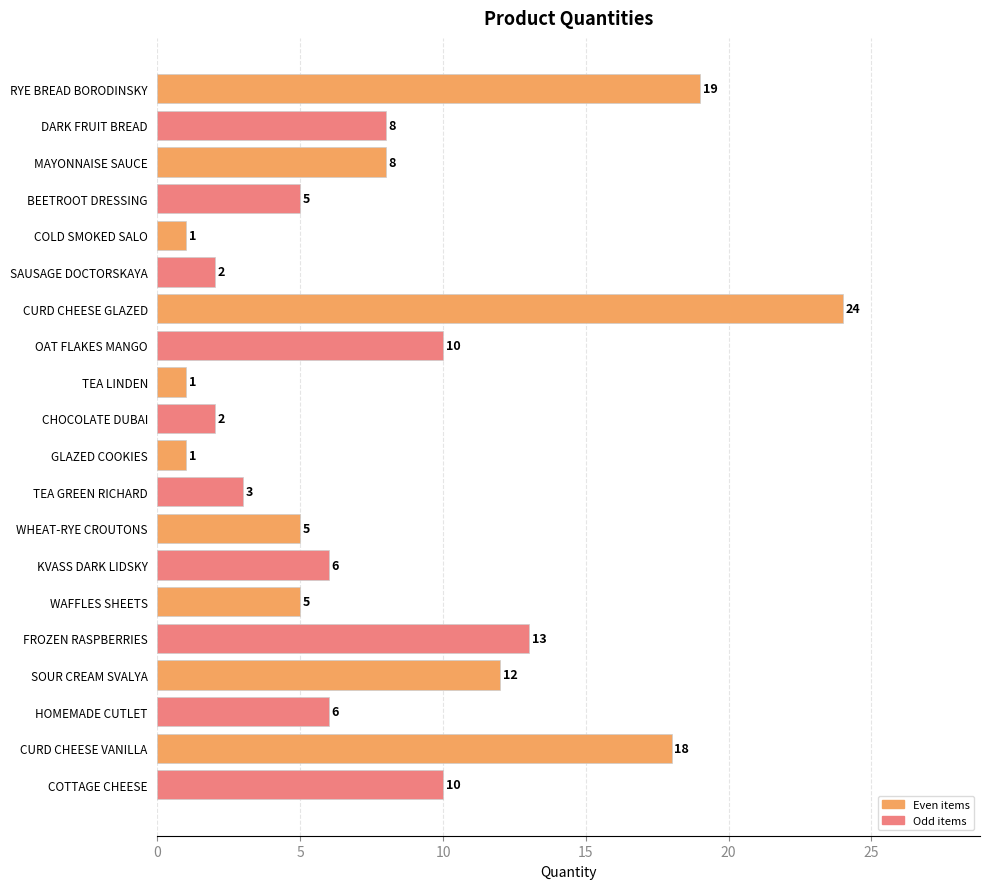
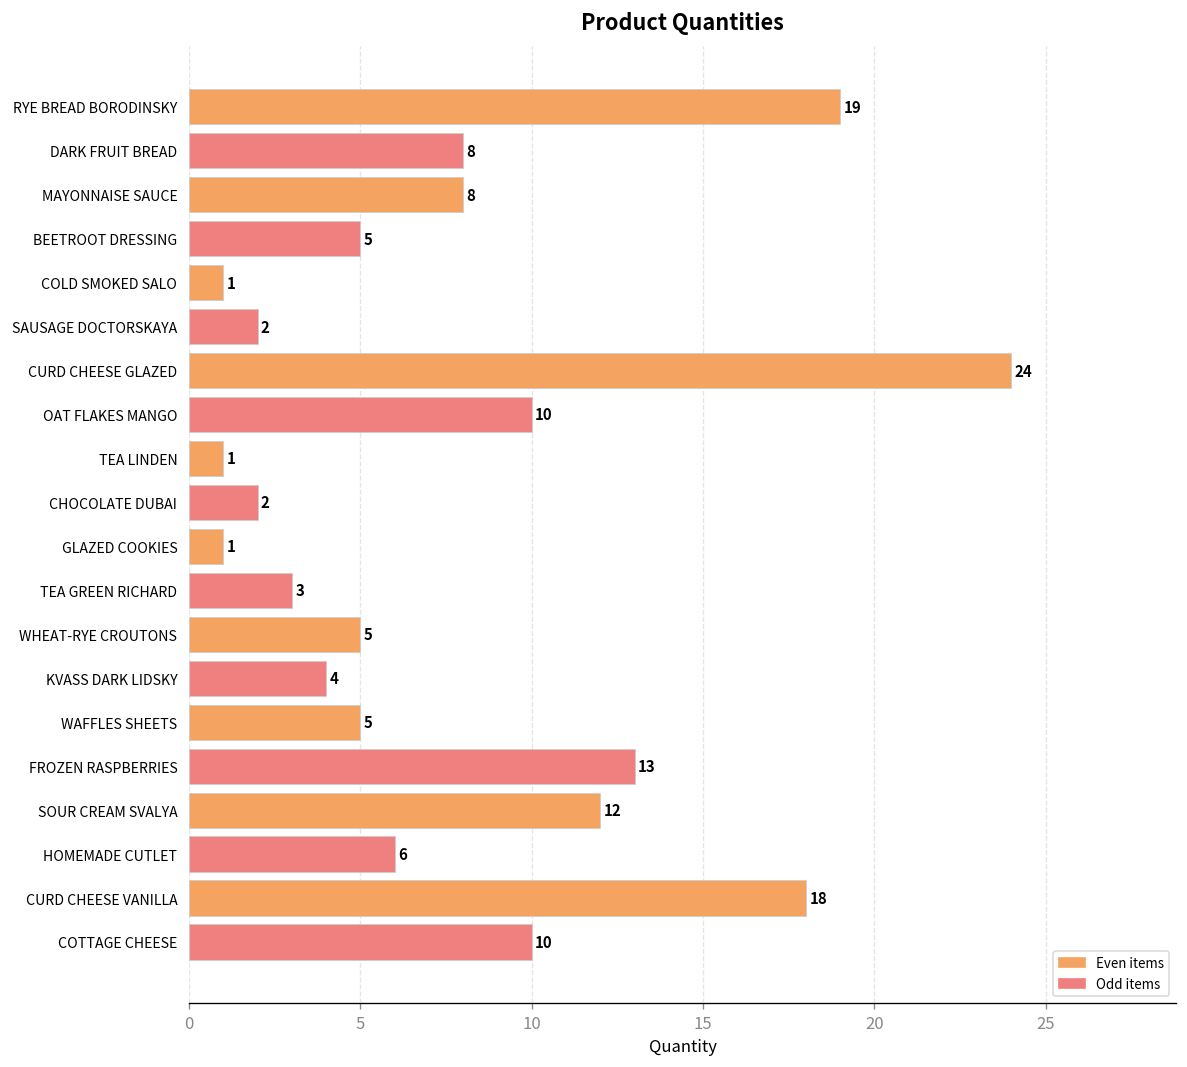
  {
    "RYE BREAD BORODINSKY": 19,
    "DARK FRUIT BREAD": 8,
    "MAYONNAISE SAUCE": 8,
    "BEETROOT DRESSING": 5,
    "COLD SMOKED SALO": 1,
    "SAUSAGE DOCTORSKAYA": 2,
    "CURD CHEESE GLAZED": 24,
    "OAT FLAKES MANGO": 10,
    "TEA LINDEN": 1,
    "CHOCOLATE DUBAI": 2,
    "GLAZED COOKIES": 1,
    "TEA GREEN RICHARD": 3,
    "WHEAT-RYE CROUTONS": 5,
-   "KVASS DARK LIDSKY": 6,
+   "KVASS DARK LIDSKY": 4,
    "WAFFLES SHEETS": 5,
    "FROZEN RASPBERRIES": 13,
    "SOUR CREAM SVALYA": 12,
    "HOMEMADE CUTLET": 6,
    "CURD CHEESE VANILLA": 18,
    "COTTAGE CHEESE": 10
  }
